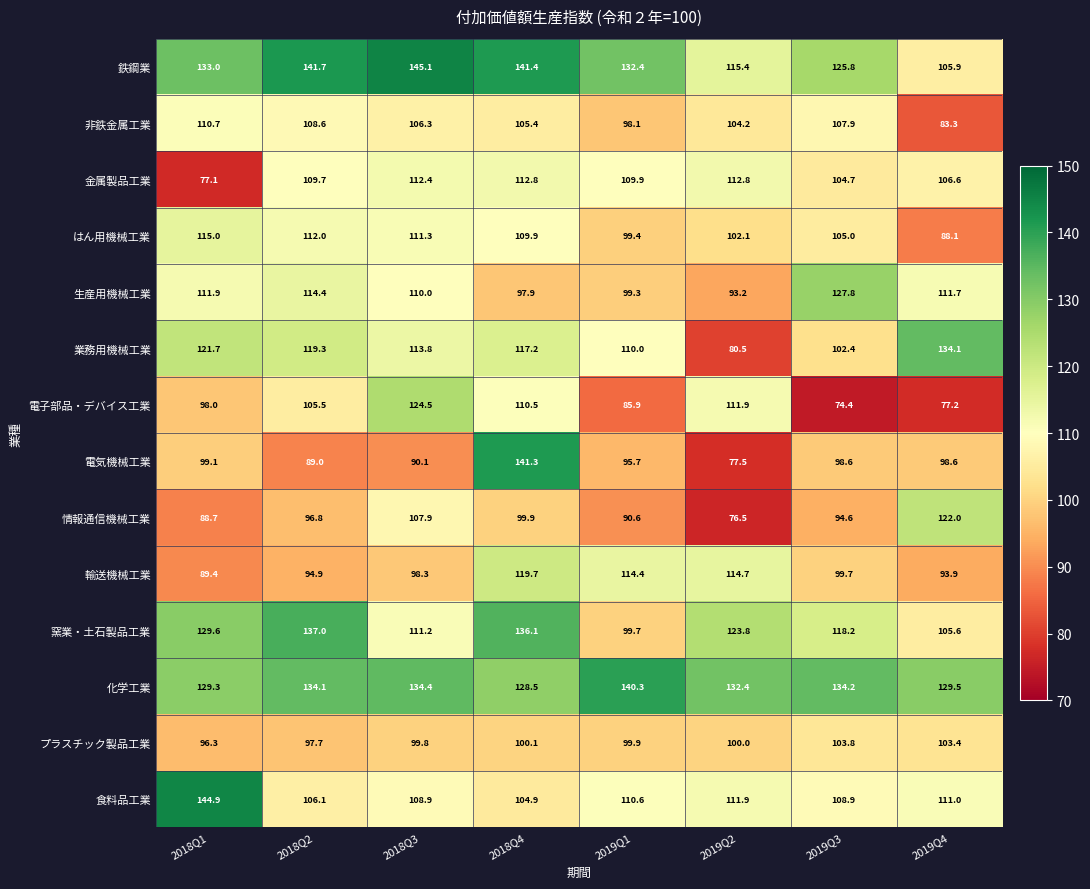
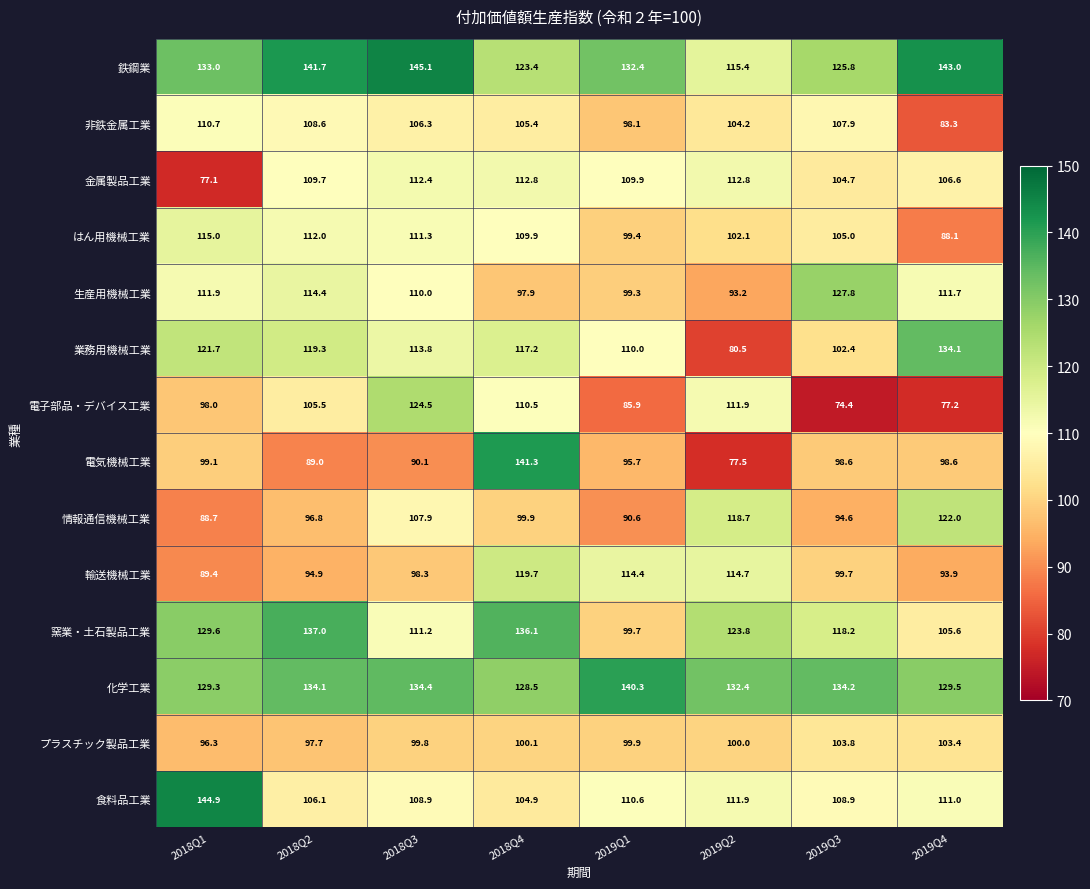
  {
    "鉄鋼業": {
      "2018Q1": 133.0,
      "2018Q2": 141.7,
      "2018Q3": 145.1,
-     "2018Q4": 141.4,
+     "2018Q4": 123.4,
      "2019Q1": 132.4,
      "2019Q2": 115.4,
      "2019Q3": 125.8,
-     "2019Q4": 105.9
+     "2019Q4": 143.0
    },
    "非鉄金属工業": {
      "2018Q1": 110.7,
      "2018Q2": 108.6,
      "2018Q3": 106.3,
      "2018Q4": 105.4,
      "2019Q1": 98.1,
      "2019Q2": 104.2,
      "2019Q3": 107.9,
      "2019Q4": 83.3
    },
    "金属製品工業": {
      "2018Q1": 77.1,
      "2018Q2": 109.7,
      "2018Q3": 112.4,
      "2018Q4": 112.8,
      "2019Q1": 109.9,
      "2019Q2": 112.8,
      "2019Q3": 104.7,
      "2019Q4": 106.6
    },
    "はん用機械工業": {
      "2018Q1": 115.0,
      "2018Q2": 112.0,
      "2018Q3": 111.3,
      "2018Q4": 109.9,
      "2019Q1": 99.4,
      "2019Q2": 102.1,
      "2019Q3": 105.0,
      "2019Q4": 88.1
    },
    "生産用機械工業": {
      "2018Q1": 111.9,
      "2018Q2": 114.4,
      "2018Q3": 110.0,
      "2018Q4": 97.9,
      "2019Q1": 99.3,
      "2019Q2": 93.2,
      "2019Q3": 127.8,
      "2019Q4": 111.7
    },
    "業務用機械工業": {
      "2018Q1": 121.7,
      "2018Q2": 119.3,
      "2018Q3": 113.8,
      "2018Q4": 117.2,
      "2019Q1": 110.0,
      "2019Q2": 80.5,
      "2019Q3": 102.4,
      "2019Q4": 134.1
    },
    "電子部品・デバイス工業": {
      "2018Q1": 98.0,
      "2018Q2": 105.5,
      "2018Q3": 124.5,
      "2018Q4": 110.5,
      "2019Q1": 85.9,
      "2019Q2": 111.9,
      "2019Q3": 74.4,
      "2019Q4": 77.2
    },
    "電気機械工業": {
      "2018Q1": 99.1,
      "2018Q2": 89.0,
      "2018Q3": 90.1,
      "2018Q4": 141.3,
      "2019Q1": 95.7,
      "2019Q2": 77.5,
      "2019Q3": 98.6,
      "2019Q4": 98.6
    },
    "情報通信機械工業": {
      "2018Q1": 88.7,
      "2018Q2": 96.8,
      "2018Q3": 107.9,
      "2018Q4": 99.9,
      "2019Q1": 90.6,
-     "2019Q2": 76.5,
+     "2019Q2": 118.7,
      "2019Q3": 94.6,
      "2019Q4": 122.0
    },
    "輸送機械工業": {
      "2018Q1": 89.4,
      "2018Q2": 94.9,
      "2018Q3": 98.3,
      "2018Q4": 119.7,
      "2019Q1": 114.4,
      "2019Q2": 114.7,
      "2019Q3": 99.7,
      "2019Q4": 93.9
    },
    "窯業・土石製品工業": {
      "2018Q1": 129.6,
      "2018Q2": 137.0,
      "2018Q3": 111.2,
      "2018Q4": 136.1,
      "2019Q1": 99.7,
      "2019Q2": 123.8,
      "2019Q3": 118.2,
      "2019Q4": 105.6
    },
    "化学工業": {
      "2018Q1": 129.3,
      "2018Q2": 134.1,
      "2018Q3": 134.4,
      "2018Q4": 128.5,
      "2019Q1": 140.3,
      "2019Q2": 132.4,
      "2019Q3": 134.2,
      "2019Q4": 129.5
    },
    "プラスチック製品工業": {
      "2018Q1": 96.3,
      "2018Q2": 97.7,
      "2018Q3": 99.8,
      "2018Q4": 100.1,
      "2019Q1": 99.9,
      "2019Q2": 100.0,
      "2019Q3": 103.8,
      "2019Q4": 103.4
    },
    "食料品工業": {
      "2018Q1": 144.9,
      "2018Q2": 106.1,
      "2018Q3": 108.9,
      "2018Q4": 104.9,
      "2019Q1": 110.6,
      "2019Q2": 111.9,
      "2019Q3": 108.9,
      "2019Q4": 111.0
    }
  }
